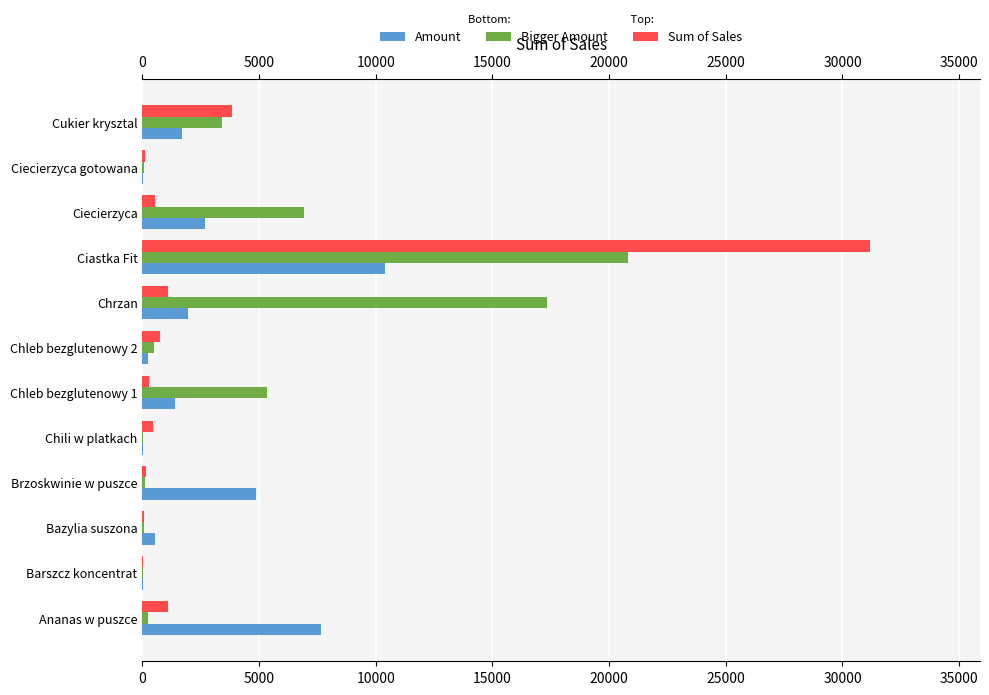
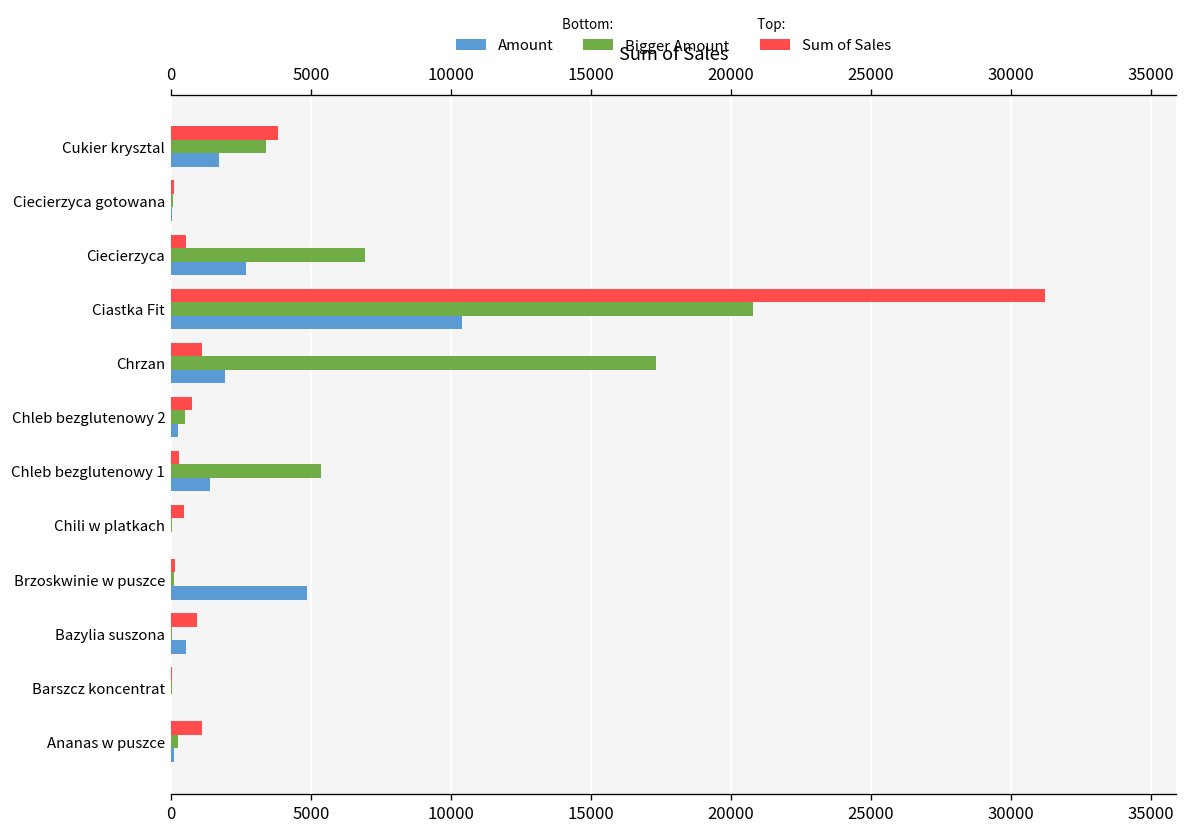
  {
    "Amount": {
      "Cukier krysztal": 1700,
      "Ciecierzyca": 2700,
      "Ciastka Fit": 10400,
      "Chrzan": 1900,
      "Chleb bezglutenowy 2": 300,
      "Chleb bezglutenowy 1": 1400,
      "Brzoskwinie w puszce": 4900,
      "Bazylia suszona": 500,
-     "Ananas w puszce": 7700
+     "Ananas w puszce": 100
    },
    "Bigger Amount": {
      "Cukier krysztal": 3400,
      "Ciecierzyca": 6900,
      "Ciastka Fit": 20800,
      "Chrzan": 17300,
      "Chleb bezglutenowy 2": 500,
      "Chleb bezglutenowy 1": 5300,
      "Ananas w puszce": 200
    },
    "Sum of Sales": {
      "Cukier krysztal": 3800,
      "Ciecierzyca": 500,
      "Ciastka Fit": 31200,
      "Chrzan": 1100,
      "Chleb bezglutenowy 2": 800,
      "Chleb bezglutenowy 1": 300,
      "Chili w platkach": 500,
      "Brzoskwinie w puszce": 200,
-     "Bazylia suszona": 100,
+     "Bazylia suszona": 900,
      "Ananas w puszce": 1100
    }
  }
